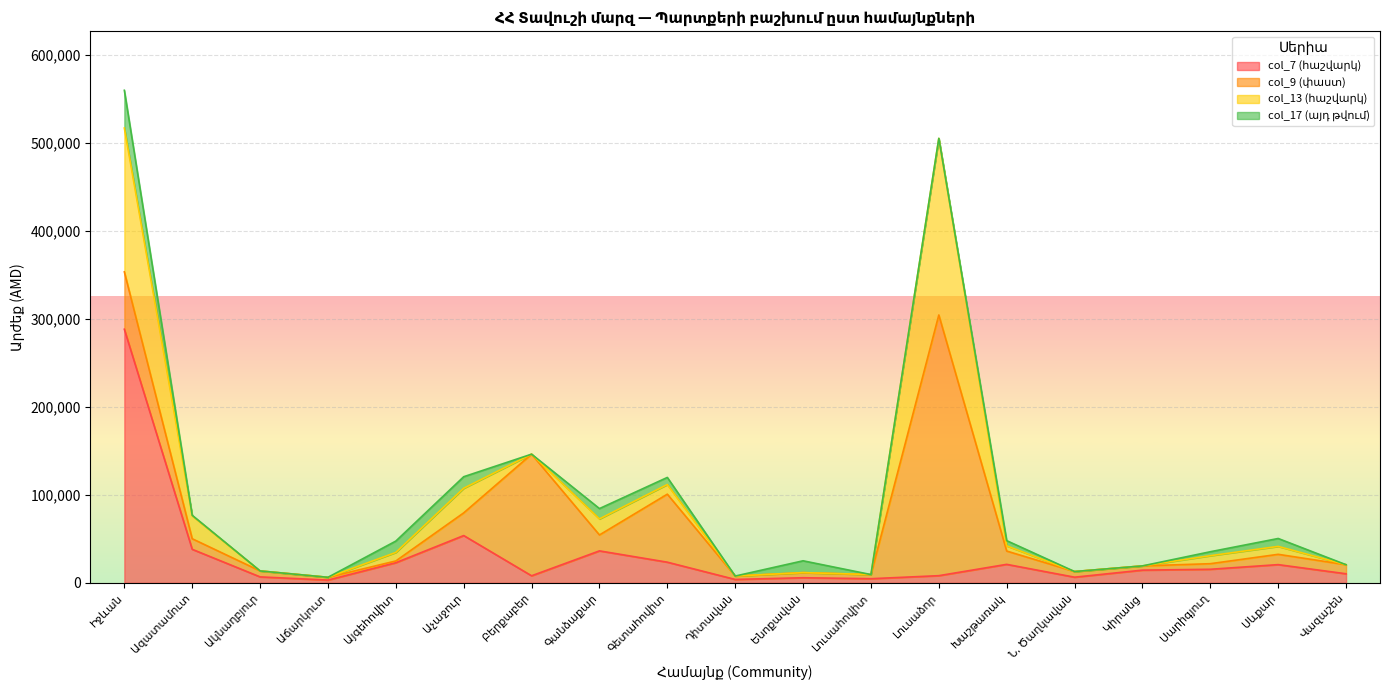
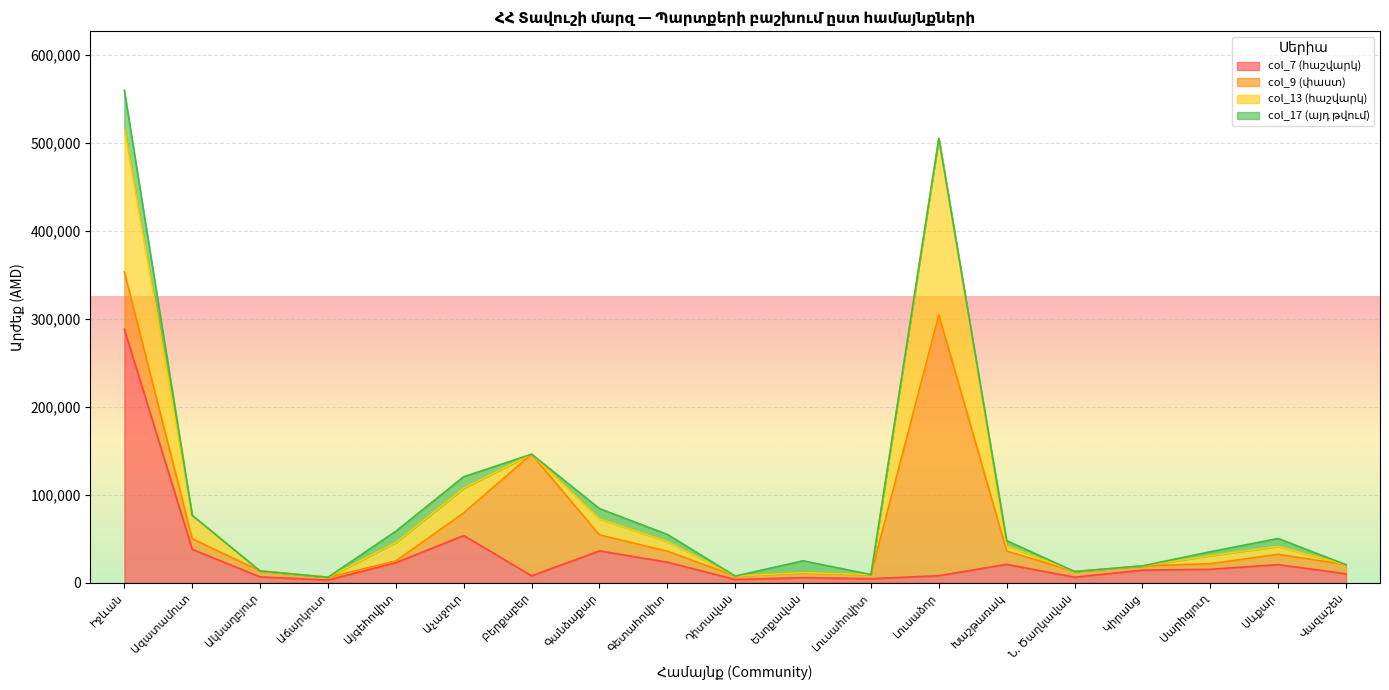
  {
    "col_7 (հաշվարկ)": {
      "Իջևան": "290,000",
      "Ազատամուտ": "40,000",
      "Ակնաղբյուր": "10,000",
      "Աճարկուտ": "0",
      "Աչաջուր": "50,000",
      "Բերքաբեր": "10,000",
      "Գանձաքար": "40,000",
      "Գետահովիտ": "20,000",
      "Դիտավան": "0",
      "Ենոքավան": "10,000",
      "Լուսահովիտ": "0",
      "Լուսաձոր": "10,000",
      "Խաշթառակ": "20,000",
      "Ն. Ծաղկավան": "10,000",
      "Կիրանց": "10,000",
      "Սարիգյուղ": "20,000",
      "Սևքար": "20,000",
      "Վազաշեն": "10,000"
    },
    "col_9 (փաստ)": {
      "Իջևան": "70,000",
      "Ազատամուտ": "10,000",
      "Աչաջուր": "30,000",
      "Գանձաքար": "20,000",
-     "Գետահովիտ": "80,000",
+     "Գետահովիտ": "10,000",
      "Լուսաձոր": "300,000",
      "Խաշթառակ": "20,000",
      "Սարիգյուղ": "10,000",
      "Սևքար": "10,000"
    },
    "col_13 (հաշվարկ)": {
      "Իջևան": "160,000",
-     "Այգեհովիտ": "10,000",
+     "Այգեհովիտ": "20,000",
      "Աչաջուր": "30,000",
      "Գանձաքար": "20,000",
      "Գետահովիտ": "10,000",
      "Խաշթառակ": "10,000",
      "Սարիգյուղ": "10,000",
      "Սևքար": "10,000"
    },
    "col_17 (այդ թվում)": {
      "Իջևան": "40,000",
      "Այգեհովիտ": "10,000",
      "Աչաջուր": "10,000",
      "Գանձաքար": "10,000",
      "Գետահովիտ": "10,000",
      "Ենոքավան": "10,000",
      "Խաշթառակ": "10,000",
      "Սարիգյուղ": "0",
      "Սևքար": "10,000"
    }
  }
